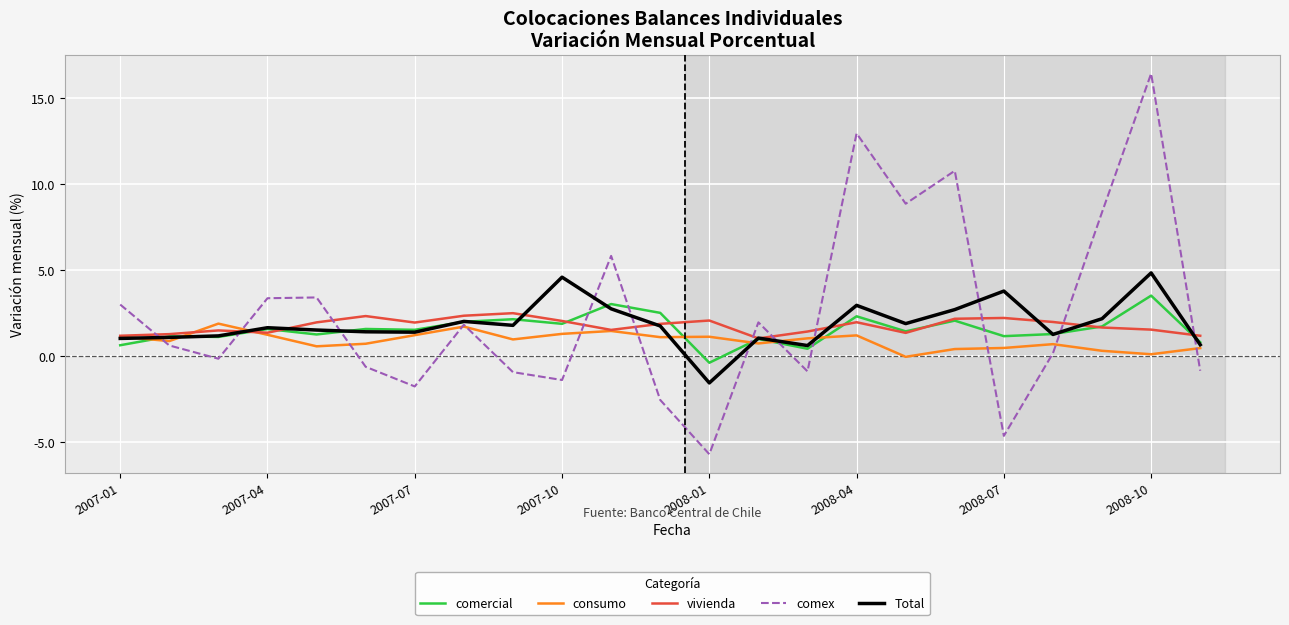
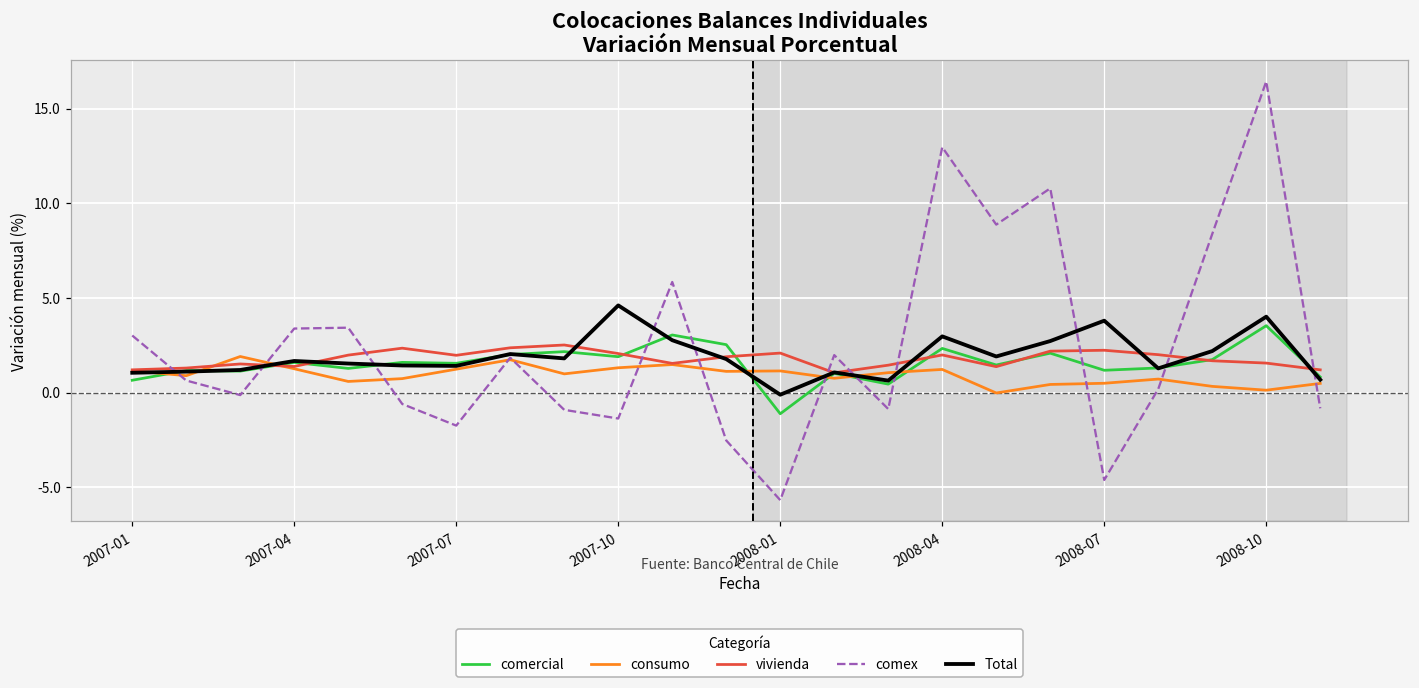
  {
    "comercial": {
      "2007-01": 0.6,
      "2007-10": 1.9,
-     "2008-01": -0.4,
+     "2008-01": -1.1,
      "2008-04": 2.3,
      "2008-07": 1.2,
      "2008-10": 3.5
    },
    "consumo": {
      "2007-07": 1.2,
      "2007-10": 1.3,
      "2008-01": 1.1,
      "2008-04": 1.2,
      "2008-07": 0.5,
      "2008-10": 0.1
    },
    "vivienda": {
      "2007-07": 2.0,
      "2007-10": 2.1,
      "2008-01": 2.1,
      "2008-04": 2.0,
      "2008-07": 2.2,
      "2008-10": 1.6
    },
    "comex": {
      "2007-01": 3.0,
      "2007-04": 3.4,
      "2007-07": -1.7,
      "2007-10": -1.4,
      "2008-01": -5.7,
      "2008-04": 13.0,
      "2008-07": -4.6,
      "2008-10": 16.4
    },
    "Total": {
      "2007-10": 4.6,
-     "2008-01": -1.5,
+     "2008-01": -0.1,
      "2008-04": 3.0,
      "2008-07": 3.8,
-     "2008-10": 4.9
+     "2008-10": 4.0
    }
  }
